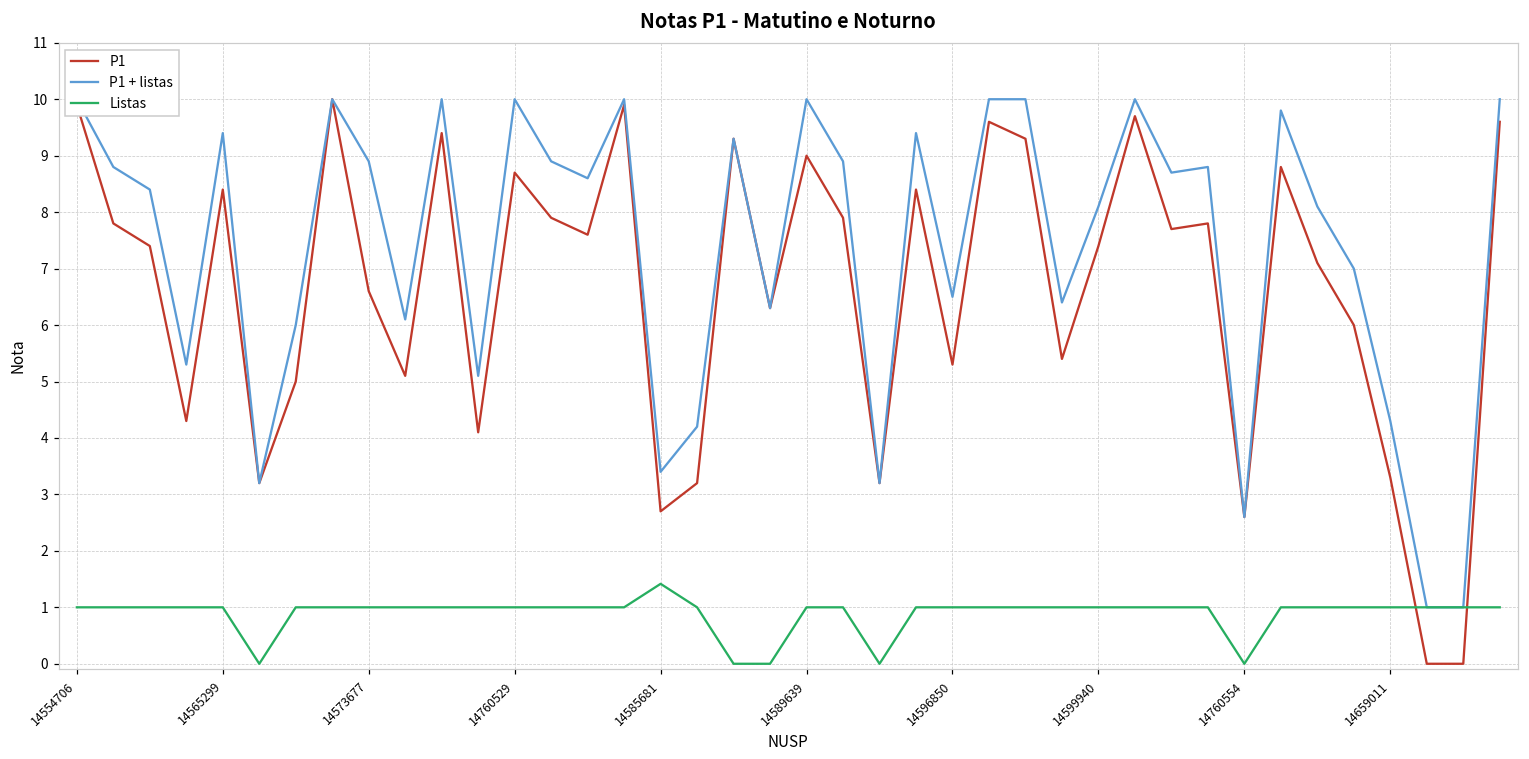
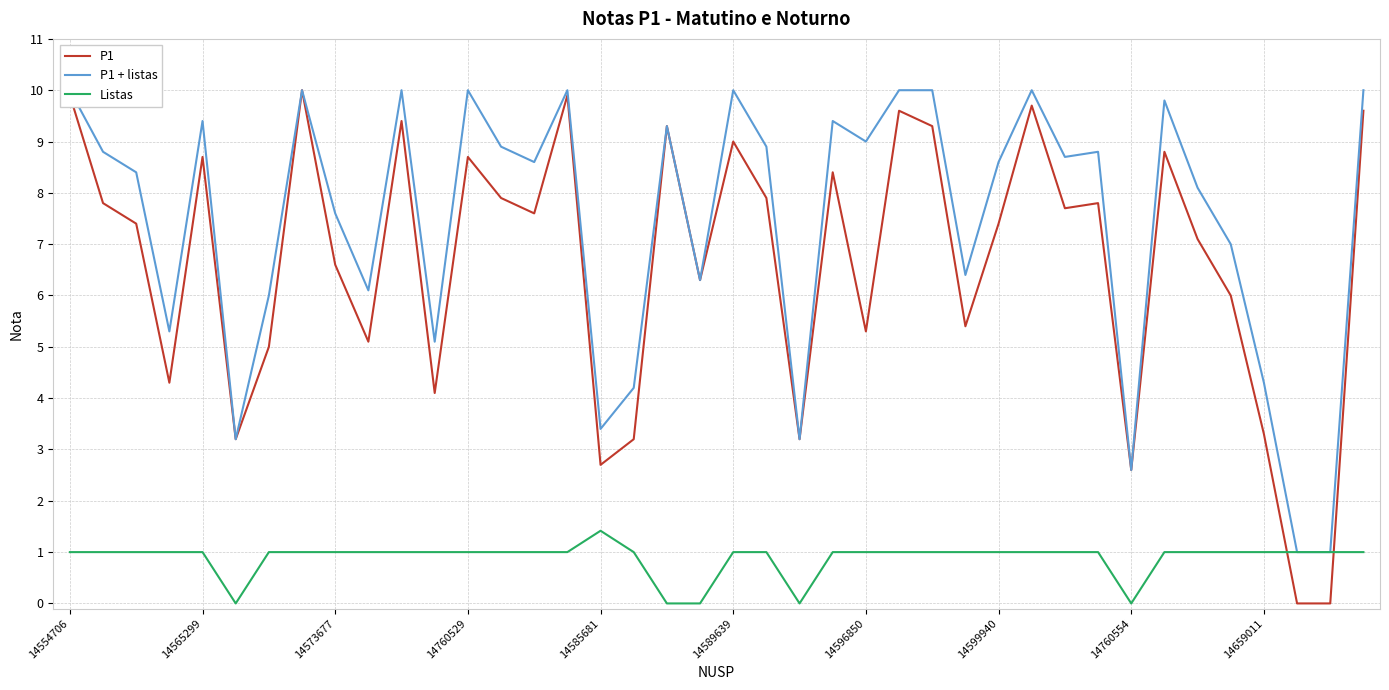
  {
    "P1": {
-     "14565299": 8.4,
+     "14565299": 8.7,
      "14573677": 6.6,
      "14760529": 8.7,
      "14585681": 2.7,
      "14589639": 9.0,
      "14596850": 5.3,
      "14599940": 7.4,
      "14659011": 3.3
    },
    "P1 + listas": {
      "14565299": 9.4,
-     "14573677": 8.9,
+     "14573677": 7.6,
      "14760529": 10.0,
      "14585681": 3.4,
      "14589639": 10.0,
-     "14596850": 6.5,
-     "14599940": 8.1,
+     "14596850": 9.0,
+     "14599940": 8.6,
      "14659011": 4.3
    },
    "Listas": {
      "14554706": 1.0,
      "14565299": 1.0,
      "14573677": 1.0,
      "14760529": 1.0,
      "14585681": 1.4,
      "14589639": 1.0,
      "14596850": 1.0,
      "14599940": 1.0,
      "14760554": 0.0,
      "14659011": 1.0
    }
  }
